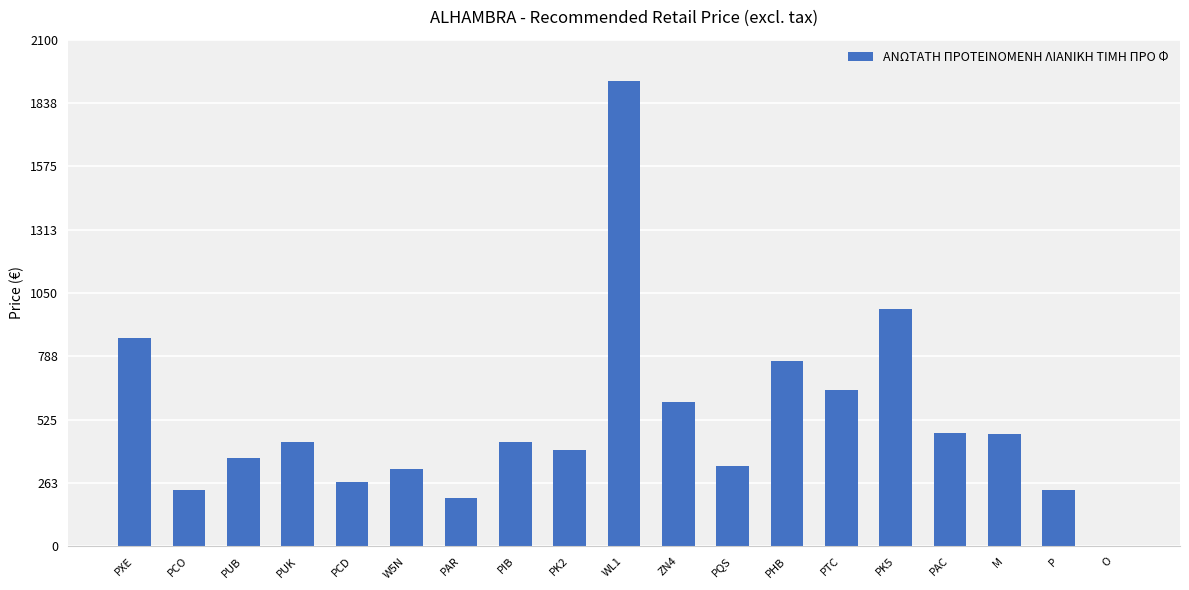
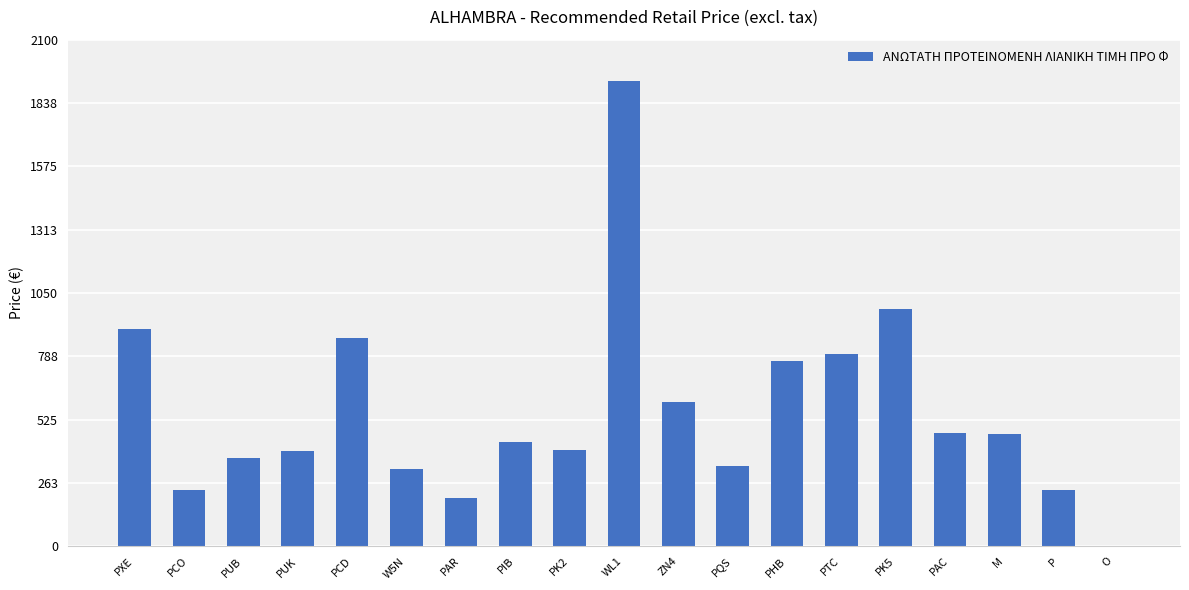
  {
-   "PXE": 860,
+   "PXE": 900,
    "PCO": 230,
    "PUB": 370,
-   "PUK": 430,
-   "PCD": 270,
+   "PUK": 400,
+   "PCD": 860,
    "W5N": 320,
    "PAR": 200,
    "PIB": 430,
    "PK2": 400,
    "WL1": 1930,
    "ZN4": 600,
    "PQS": 330,
    "PHB": 770,
-   "PTC": 650,
+   "PTC": 800,
    "PK5": 990,
    "PAC": 470,
    "M": 470,
    "P": 230,
    "O": 0
  }
